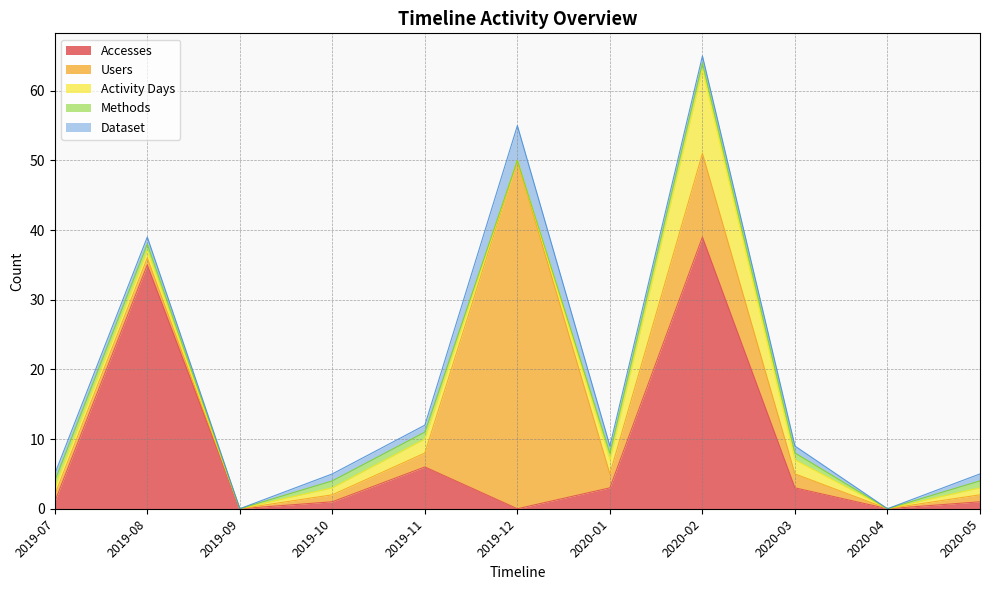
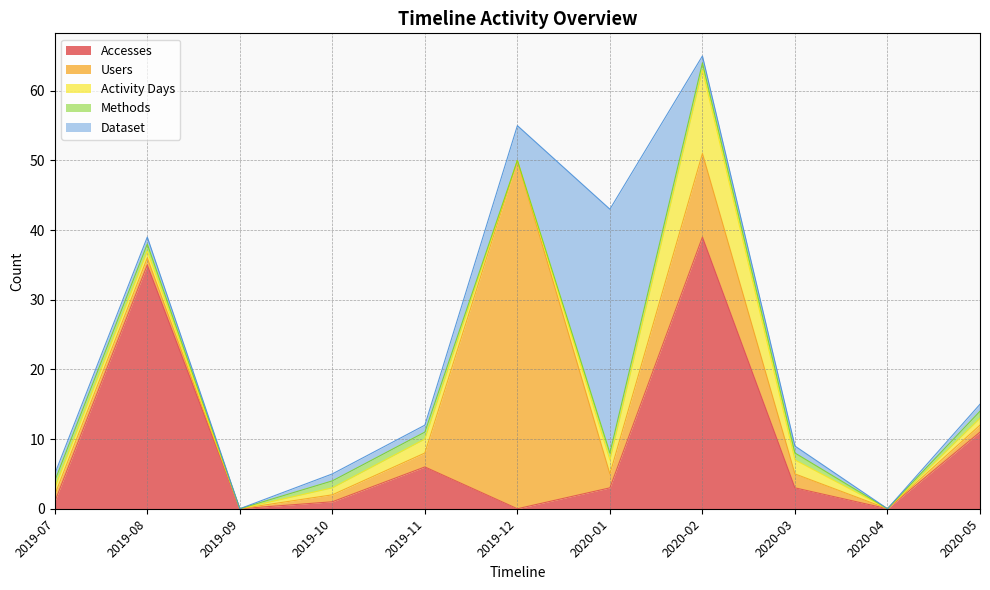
  {
    "Accesses": {
      "2019-07": 1,
      "2019-08": 35,
      "2019-10": 1,
      "2019-11": 6,
      "2019-12": 0,
      "2020-01": 3,
      "2020-02": 39,
      "2020-03": 3,
-     "2020-05": 1
+     "2020-05": 11
    },
    "Users": {
      "2019-07": 1,
      "2019-08": 1,
      "2019-10": 1,
      "2019-11": 2,
      "2020-01": 2,
      "2020-02": 12,
      "2020-03": 2,
      "2020-05": 1
    },
    "Activity Days": {
      "2019-07": 1,
      "2019-08": 1,
      "2019-10": 1,
      "2019-11": 2,
      "2020-01": 2,
      "2020-02": 12,
      "2020-03": 2,
      "2020-05": 1
    },
    "Methods": {
      "2019-07": 1,
      "2019-08": 1,
      "2019-10": 1,
      "2019-11": 1,
      "2020-01": 1,
      "2020-02": 1,
      "2020-03": 1,
      "2020-05": 1
    },
    "Dataset": {
      "2019-07": 1,
      "2019-08": 1,
      "2019-10": 1,
      "2019-11": 1,
      "2019-12": 5,
-     "2020-01": 1,
+     "2020-01": 35,
      "2020-02": 1,
      "2020-03": 1,
      "2020-05": 1
    }
  }
